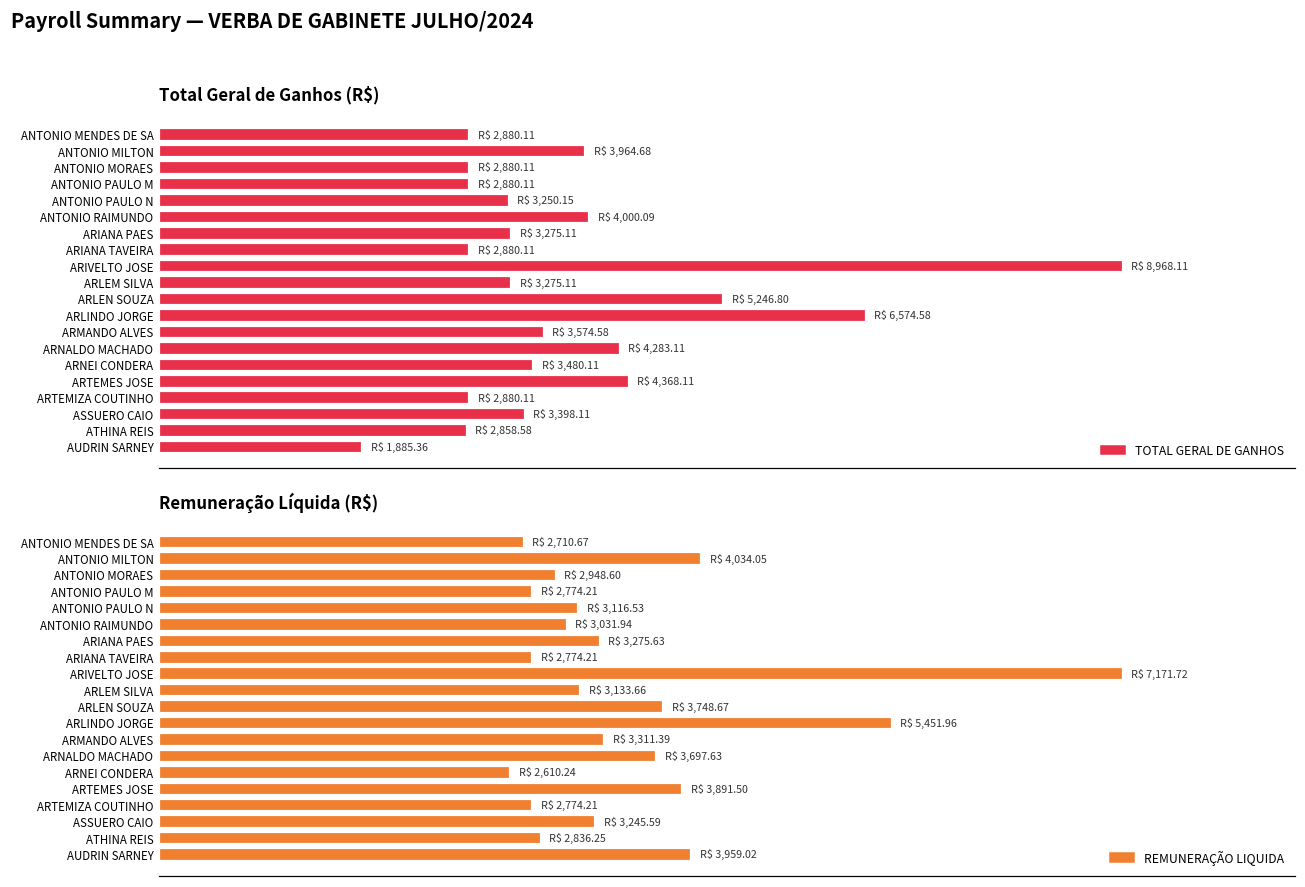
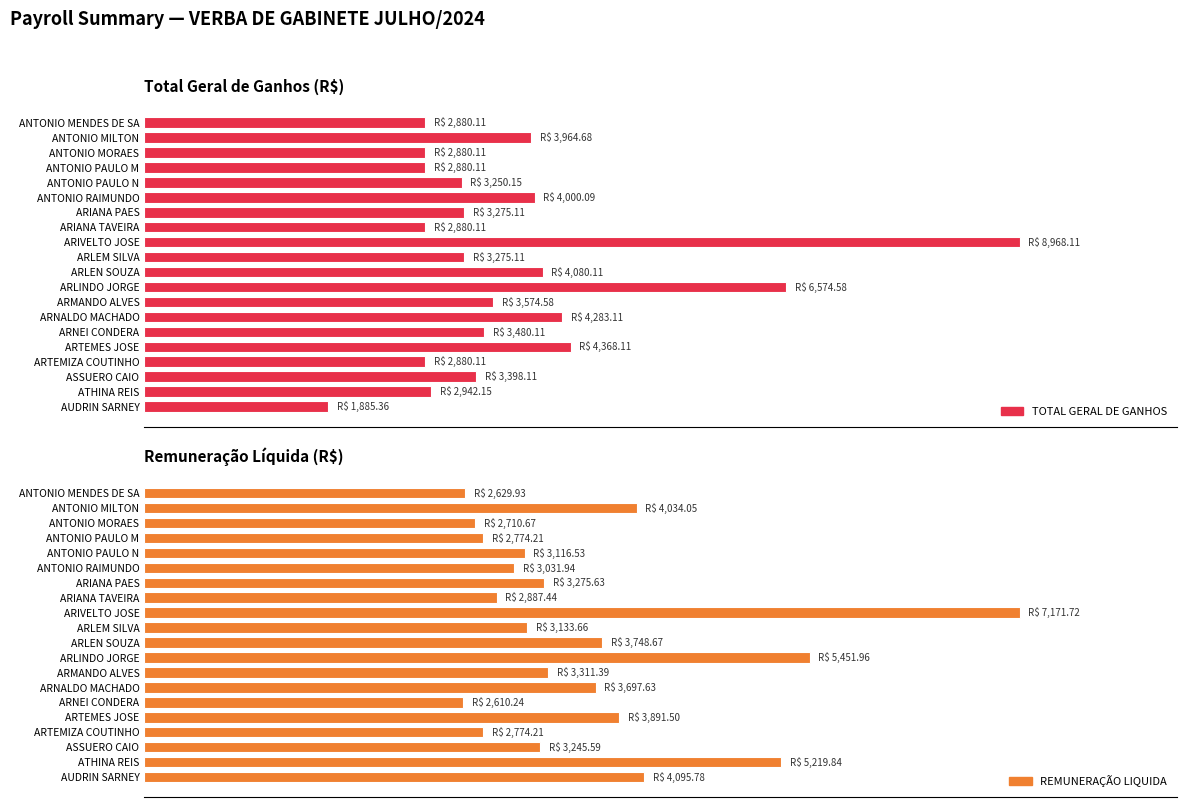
  {
    "Total Geral de Ganhos (R$)": {
      "ANTONIO MENDES DE SA": "2,880.11",
      "ANTONIO MILTON": "3,964.68",
      "ANTONIO MORAES": "2,880.11",
      "ANTONIO PAULO M": "2,880.11",
      "ANTONIO PAULO N": "3,250.15",
      "ANTONIO RAIMUNDO": "4,000.09",
      "ARIANA PAES": "3,275.11",
      "ARIANA TAVEIRA": "2,880.11",
      "ARIVELTO JOSE": "8,968.11",
      "ARLEM SILVA": "3,275.11",
-     "ARLEN SOUZA": "5,246.80",
+     "ARLEN SOUZA": "4,080.11",
      "ARLINDO JORGE": "6,574.58",
      "ARMANDO ALVES": "3,574.58",
      "ARNALDO MACHADO": "4,283.11",
      "ARNEI CONDERA": "3,480.11",
      "ARTEMES JOSE": "4,368.11",
      "ARTEMIZA COUTINHO": "2,880.11",
      "ASSUERO CAIO": "3,398.11",
-     "ATHINA REIS": "2,858.58",
+     "ATHINA REIS": "2,942.15",
      "AUDRIN SARNEY": "1,885.36"
    },
    "Remuneração Líquida (R$)": {
-     "ANTONIO MENDES DE SA": "2,710.67",
+     "ANTONIO MENDES DE SA": "2,629.93",
      "ANTONIO MILTON": "4,034.05",
-     "ANTONIO MORAES": "2,948.60",
+     "ANTONIO MORAES": "2,710.67",
      "ANTONIO PAULO M": "2,774.21",
      "ANTONIO PAULO N": "3,116.53",
      "ANTONIO RAIMUNDO": "3,031.94",
      "ARIANA PAES": "3,275.63",
-     "ARIANA TAVEIRA": "2,774.21",
+     "ARIANA TAVEIRA": "2,887.44",
      "ARIVELTO JOSE": "7,171.72",
      "ARLEM SILVA": "3,133.66",
      "ARLEN SOUZA": "3,748.67",
      "ARLINDO JORGE": "5,451.96",
      "ARMANDO ALVES": "3,311.39",
      "ARNALDO MACHADO": "3,697.63",
      "ARNEI CONDERA": "2,610.24",
      "ARTEMES JOSE": "3,891.50",
      "ARTEMIZA COUTINHO": "2,774.21",
      "ASSUERO CAIO": "3,245.59",
-     "ATHINA REIS": "2,836.25",
-     "AUDRIN SARNEY": "3,959.02"
+     "ATHINA REIS": "5,219.84",
+     "AUDRIN SARNEY": "4,095.78"
    }
  }
